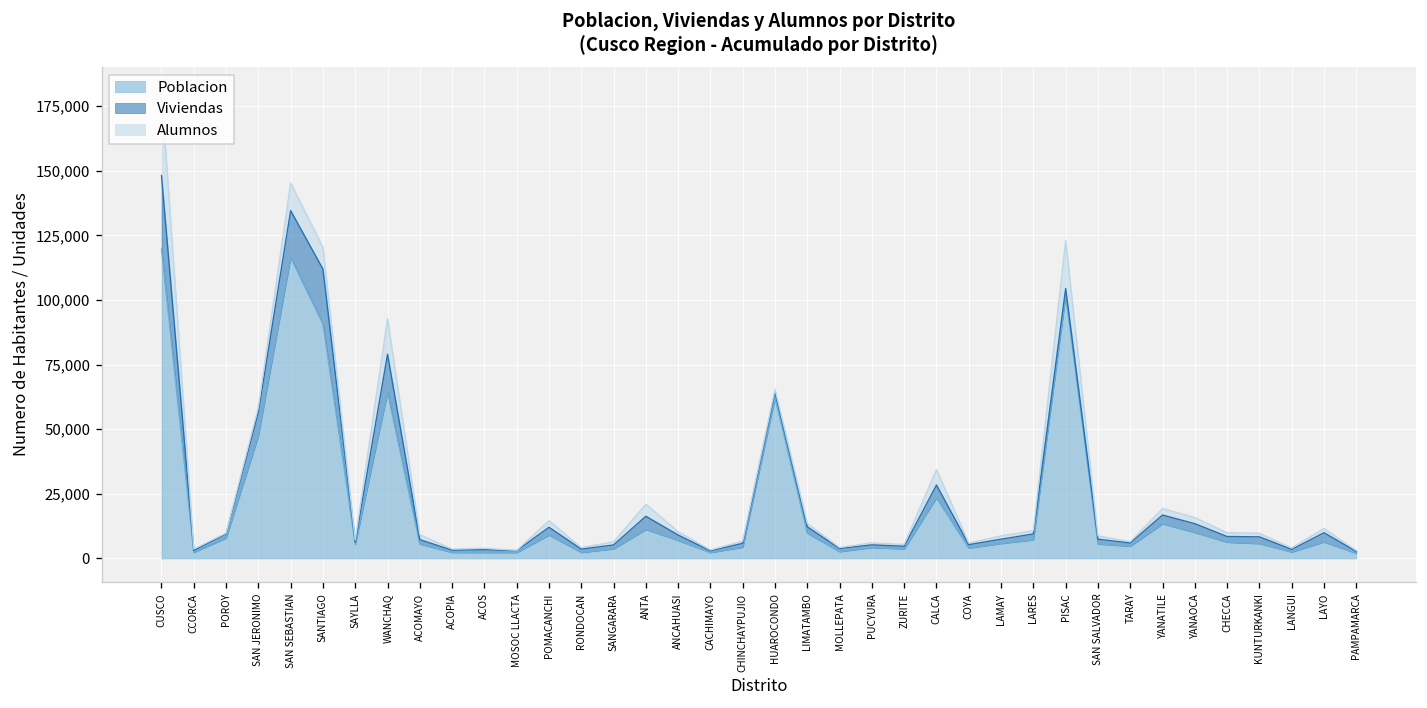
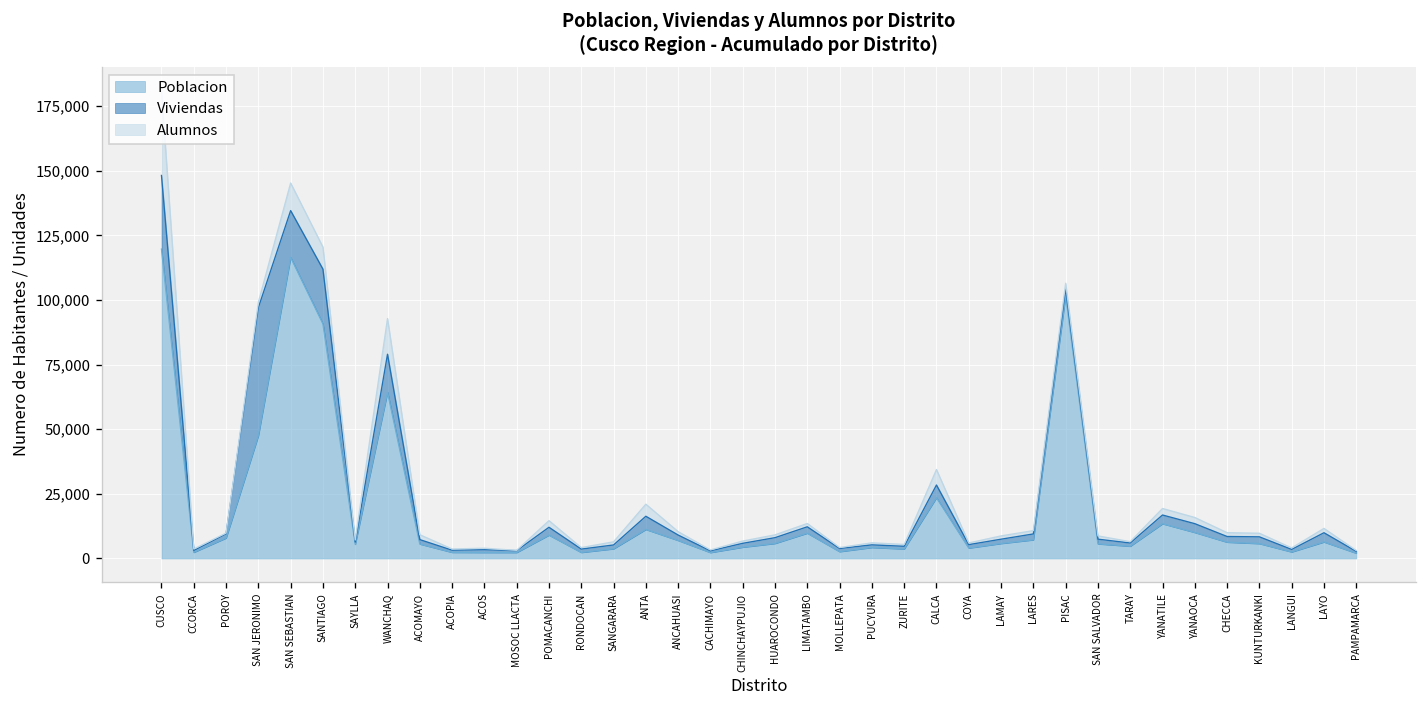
  {
    "Poblacion": {
      "CUSCO": "120,000",
      "POROY": "8,000",
      "SAN JERONIMO": "48,000",
      "SAN SEBASTIAN": "116,000",
      "SANTIAGO": "91,000",
      "WANCHAQ": "64,000",
      "ACOMAYO": "6,000",
      "POMACANCHI": "9,000",
      "RONDOCAN": "2,000",
      "SANGARARA": "4,000",
      "ANTA": "11,000",
      "ANCAHUASI": "7,000",
      "CHINCHAYPUJIO": "4,000",
-     "HUAROCONDO": "62,000",
+     "HUAROCONDO": "6,000",
      "LIMATAMBO": "10,000",
      "MOLLEPATA": "3,000",
      "CALCA": "24,000",
      "COYA": "4,000",
      "LAMAY": "6,000",
      "LARES": "7,000",
      "PISAC": "102,000",
      "SAN SALVADOR": "6,000",
      "TARAY": "5,000",
      "YANATILE": "13,000",
      "YANAOCA": "10,000",
      "CHECCA": "6,000",
      "KUNTURKANKI": "6,000",
      "LAYO": "6,000"
    },
    "Viviendas": {
      "CUSCO": "28,000",
-     "SAN JERONIMO": "9,000",
+     "SAN JERONIMO": "49,000",
      "SAN SEBASTIAN": "18,000",
      "SANTIAGO": "21,000",
      "WANCHAQ": "15,000",
      "ACOMAYO": "2,000",
      "POMACANCHI": "3,000",
      "SANGARARA": "1,000",
      "ANTA": "5,000",
      "ANCAHUASI": "2,000",
      "LIMATAMBO": "2,000",
      "CALCA": "5,000",
      "LAMAY": "2,000",
      "LARES": "2,000",
      "PISAC": "3,000",
      "SAN SALVADOR": "2,000",
      "YANATILE": "3,000",
      "YANAOCA": "3,000",
      "CHECCA": "2,000",
      "KUNTURKANKI": "3,000",
      "LAYO": "4,000"
    },
    "Alumnos": {
      "SAN JERONIMO": "2,000",
      "SAN SEBASTIAN": "11,000",
      "SANTIAGO": "9,000",
      "WANCHAQ": "14,000",
      "ACOMAYO": "2,000",
      "POMACANCHI": "3,000",
      "SANGARARA": "1,000",
      "ANTA": "5,000",
      "ANCAHUASI": "1,000",
      "LIMATAMBO": "1,000",
      "CALCA": "6,000",
      "LAMAY": "1,000",
      "LARES": "1,000",
-     "PISAC": "19,000",
+     "PISAC": "2,000",
      "SAN SALVADOR": "1,000",
      "YANATILE": "3,000",
      "YANAOCA": "2,000",
      "CHECCA": "1,000",
      "KUNTURKANKI": "1,000",
      "LAYO": "2,000"
    }
  }
